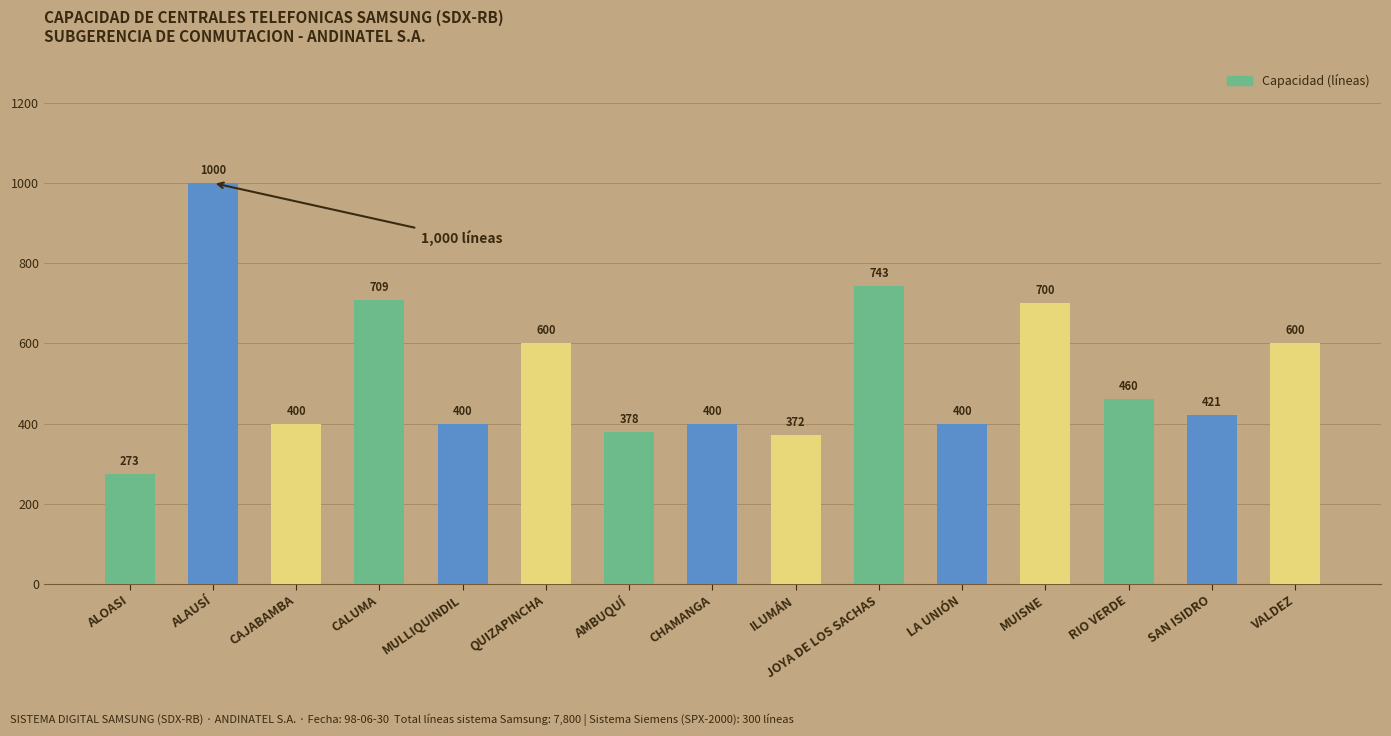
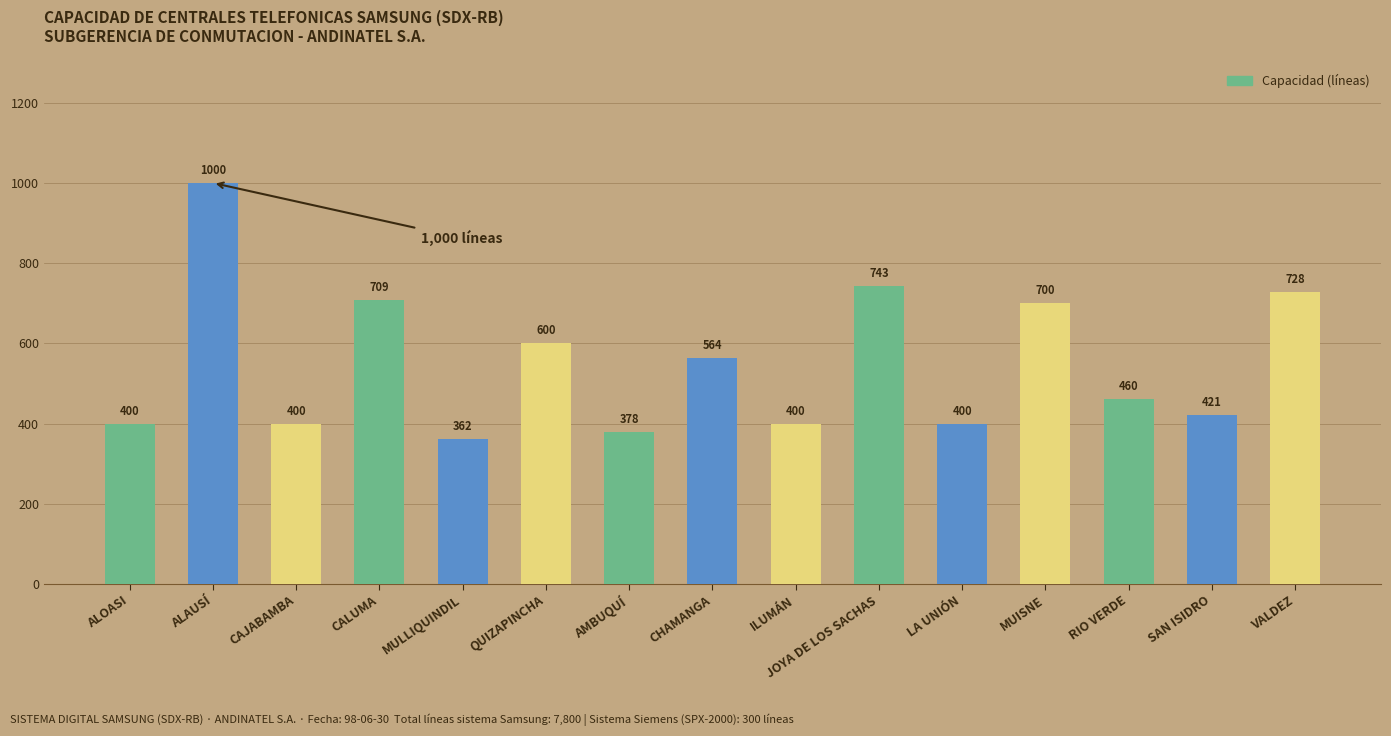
  {
-   "ALOASI": 273,
+   "ALOASI": 400,
    "ALAUSÍ": 1000,
    "CAJABAMBA": 400,
    "CALUMA": 709,
-   "MULLIQUINDIL": 400,
+   "MULLIQUINDIL": 362,
    "QUIZAPINCHA": 600,
    "AMBUQUÍ": 378,
-   "CHAMANGA": 400,
-   "ILUMÁN": 372,
+   "CHAMANGA": 564,
+   "ILUMÁN": 400,
    "JOYA DE LOS SACHAS": 743,
    "LA UNIÓN": 400,
    "MUISNE": 700,
    "RIO VERDE": 460,
    "SAN ISIDRO": 421,
-   "VALDEZ": 600
+   "VALDEZ": 728
  }
